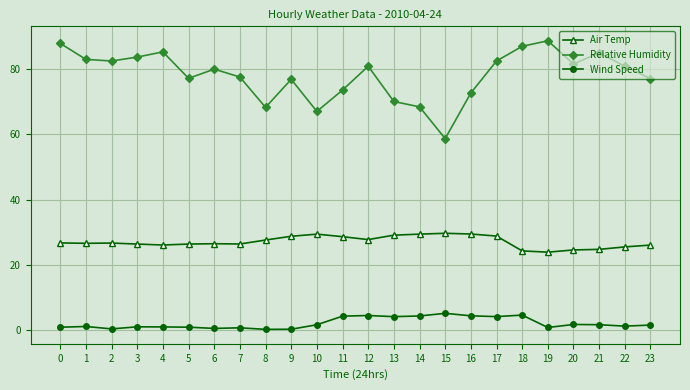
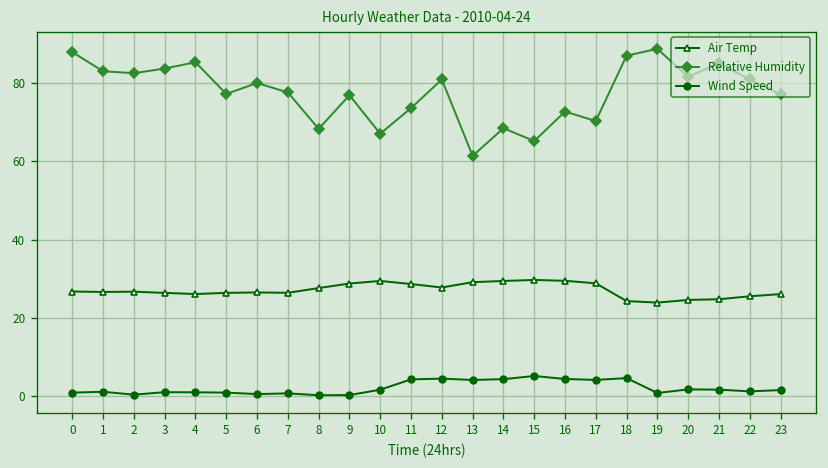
  {
    "Relative Humidity": {
      "0": 88,
      "1": 83,
      "2": 83,
      "3": 84,
      "4": 85,
      "5": 77,
      "6": 80,
      "7": 78,
      "8": 68,
      "9": 77,
      "10": 67,
      "11": 74,
      "12": 81,
-     "13": 70,
+     "13": 61,
      "14": 68,
-     "15": 59,
+     "15": 65,
      "16": 73,
-     "17": 83,
+     "17": 70,
      "18": 87,
      "19": 89
    }
  }
